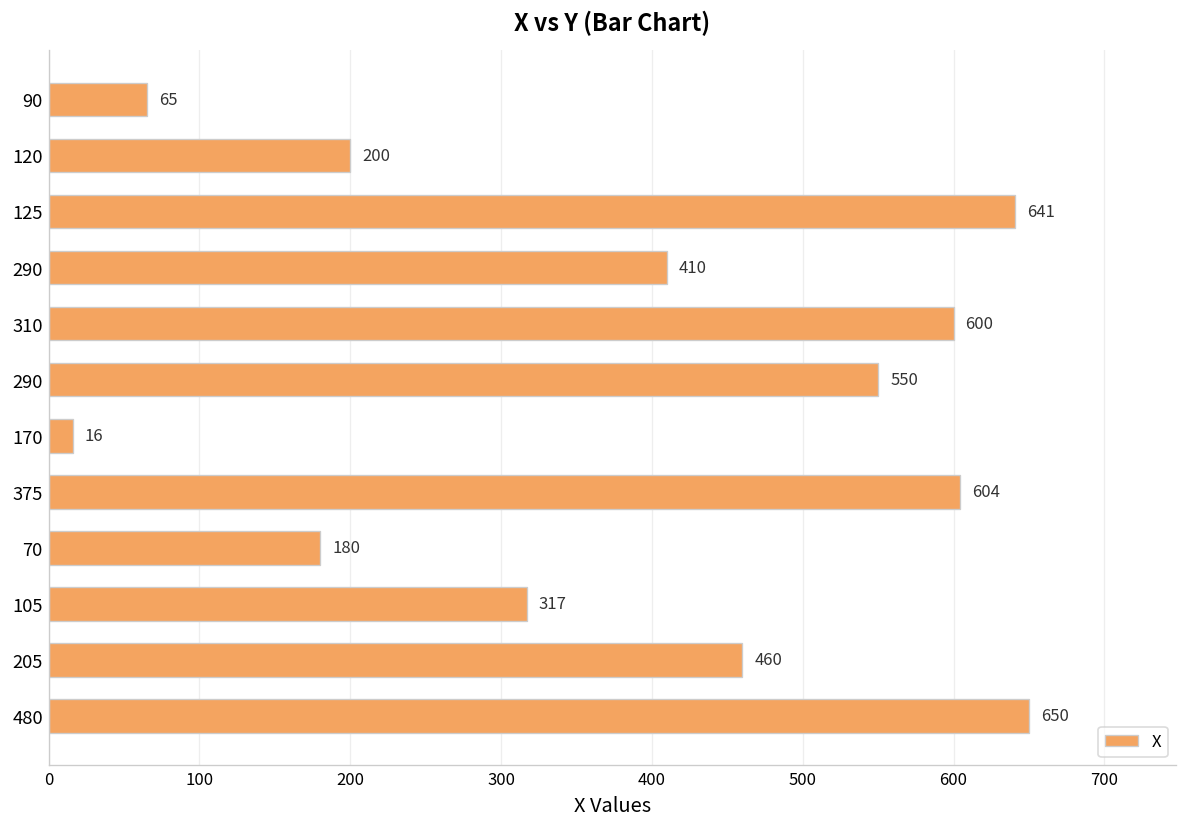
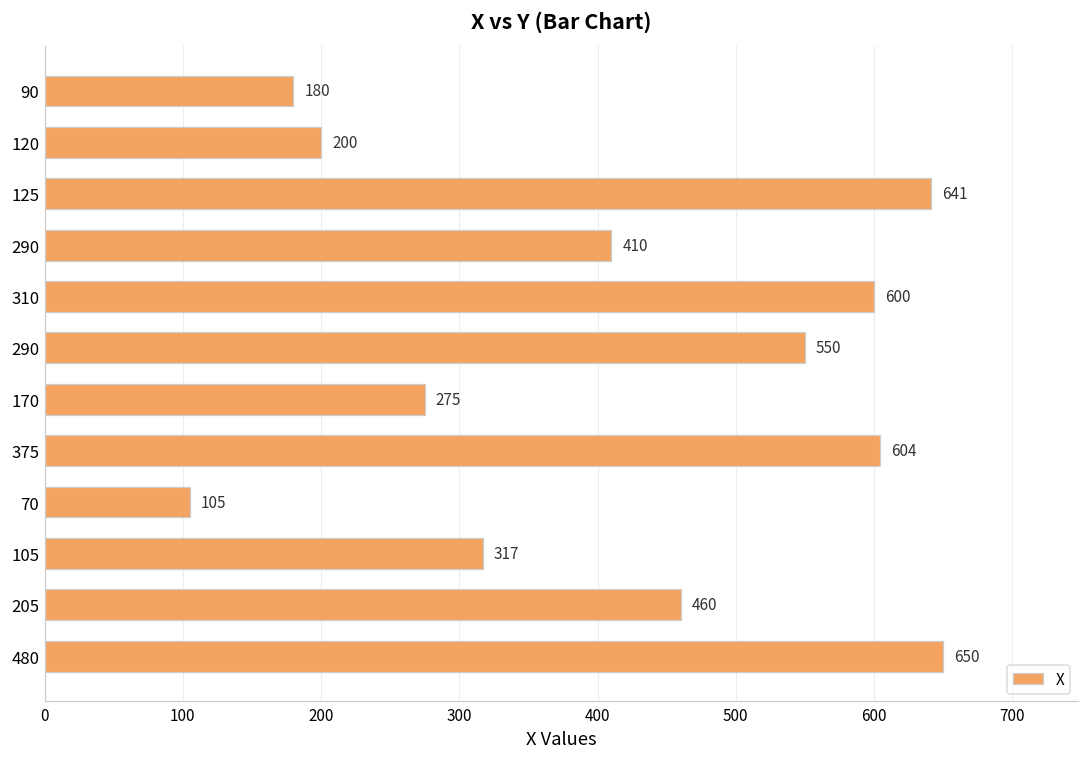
  {
-   "90": 65,
+   "90": 180,
    "120": 200,
    "125": 641,
    "310": 600,
-   "170": 16,
+   "170": 275,
    "375": 604,
-   "70": 180,
+   "70": 105,
    "105": 317,
    "205": 460,
    "480": 650
  }
